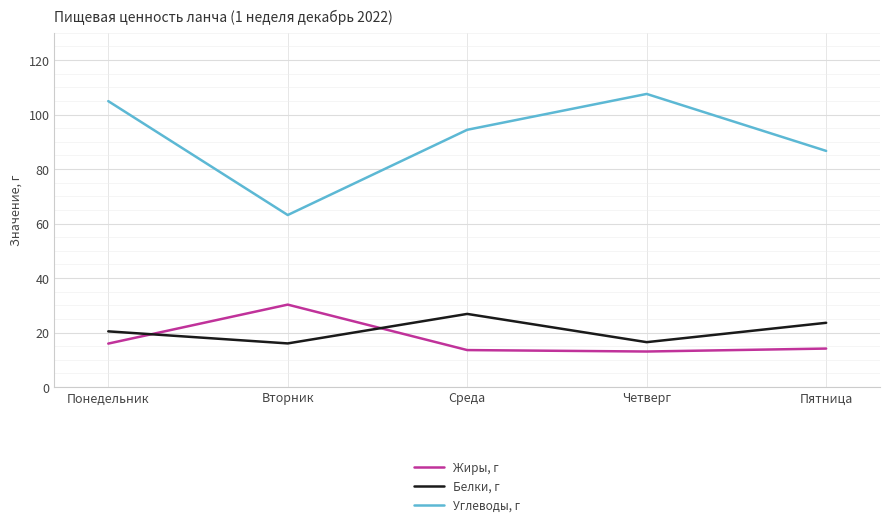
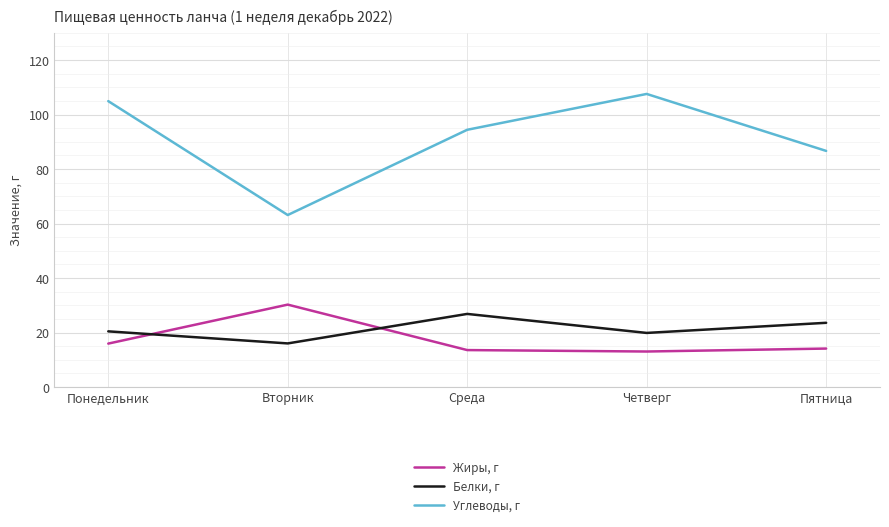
  {
    "Жиры, г": {
      "Понедельник": 16,
      "Вторник": 30,
      "Среда": 14,
      "Четверг": 13,
      "Пятница": 14
    },
    "Белки, г": {
      "Понедельник": 20,
      "Вторник": 16,
      "Среда": 27,
-     "Четверг": 16,
+     "Четверг": 20,
      "Пятница": 24
    },
    "Углеводы, г": {
      "Понедельник": 105,
      "Вторник": 63,
      "Среда": 94,
      "Четверг": 108,
      "Пятница": 87
    }
  }
